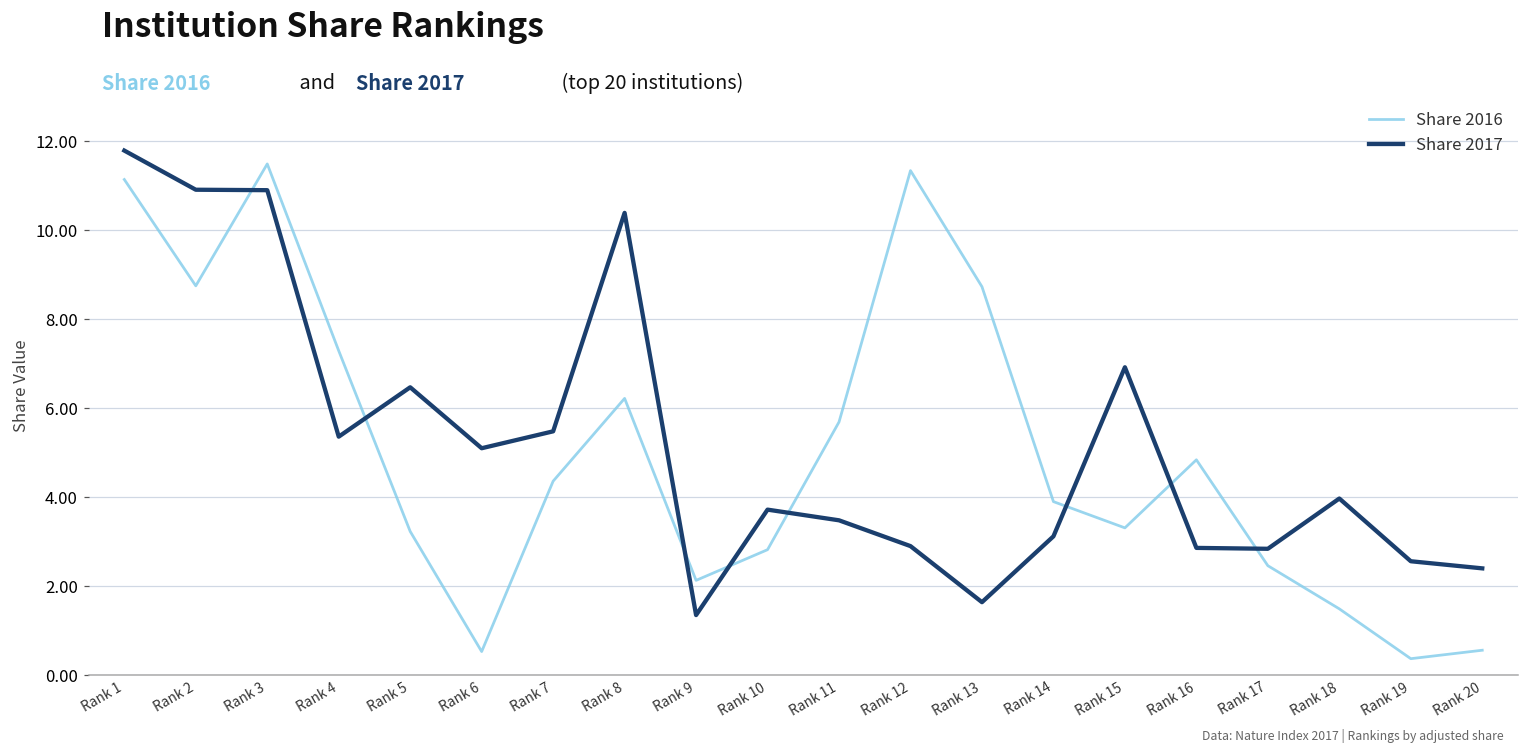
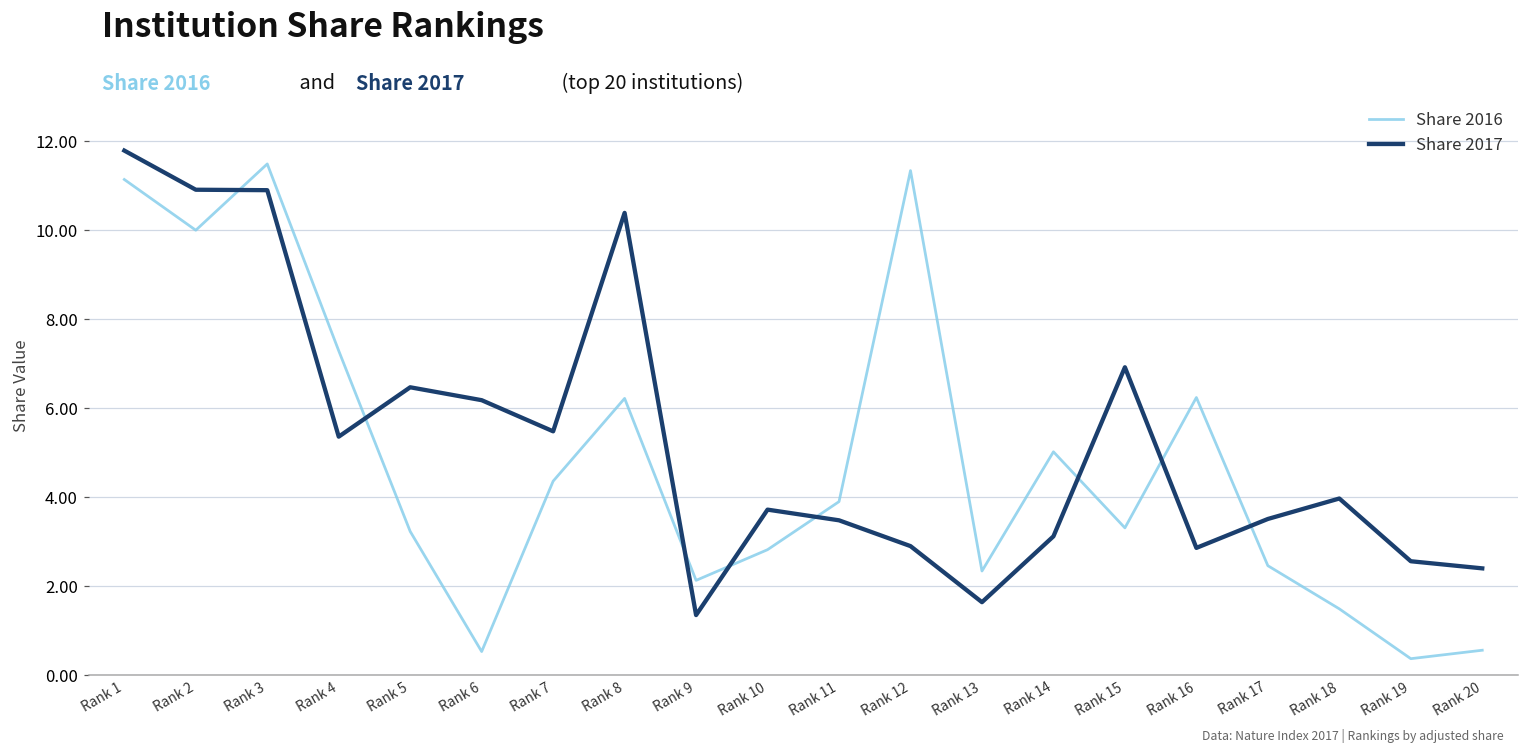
  {
    "Share 2016": {
      "Rank 1": 11.1,
-     "Rank 2": 8.7,
+     "Rank 2": 10.0,
      "Rank 3": 11.5,
      "Rank 4": 7.3,
      "Rank 5": 3.2,
      "Rank 6": 0.5,
      "Rank 7": 4.4,
      "Rank 8": 6.2,
      "Rank 9": 2.1,
      "Rank 10": 2.8,
-     "Rank 11": 5.7,
+     "Rank 11": 3.9,
      "Rank 12": 11.3,
-     "Rank 13": 8.7,
-     "Rank 14": 3.9,
+     "Rank 13": 2.3,
+     "Rank 14": 5.0,
      "Rank 15": 3.3,
-     "Rank 16": 4.8,
+     "Rank 16": 6.2,
      "Rank 17": 2.5,
      "Rank 18": 1.5,
      "Rank 19": 0.4,
      "Rank 20": 0.6
    },
    "Share 2017": {
      "Rank 1": 11.8,
      "Rank 2": 10.9,
      "Rank 3": 10.9,
      "Rank 4": 5.4,
      "Rank 5": 6.5,
-     "Rank 6": 5.1,
+     "Rank 6": 6.2,
      "Rank 7": 5.5,
      "Rank 8": 10.4,
      "Rank 9": 1.3,
      "Rank 10": 3.7,
      "Rank 11": 3.5,
      "Rank 12": 2.9,
      "Rank 13": 1.6,
      "Rank 14": 3.1,
      "Rank 15": 6.9,
      "Rank 16": 2.9,
-     "Rank 17": 2.8,
+     "Rank 17": 3.5,
      "Rank 18": 4.0,
      "Rank 19": 2.6,
      "Rank 20": 2.4
    }
  }
